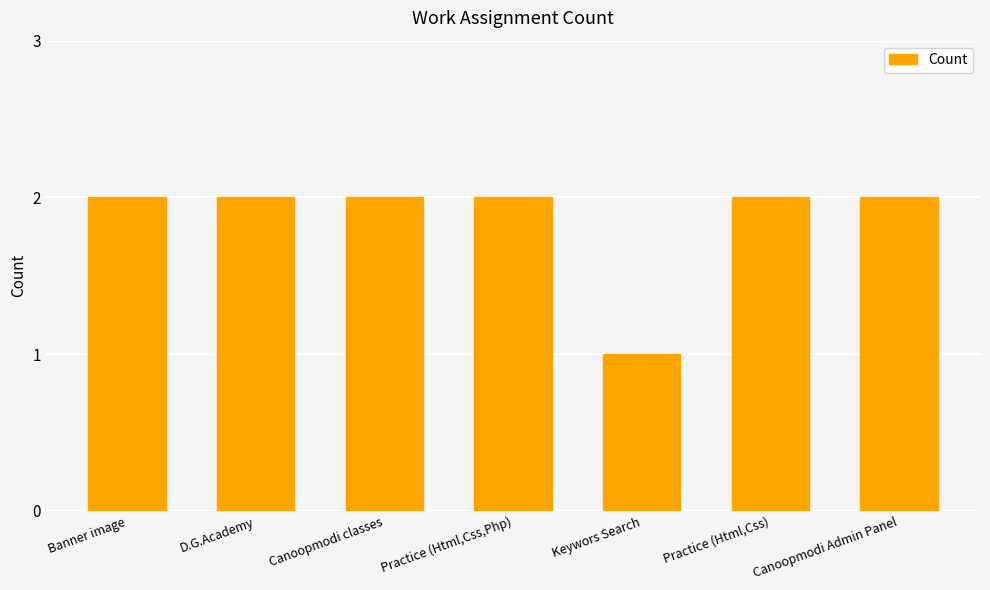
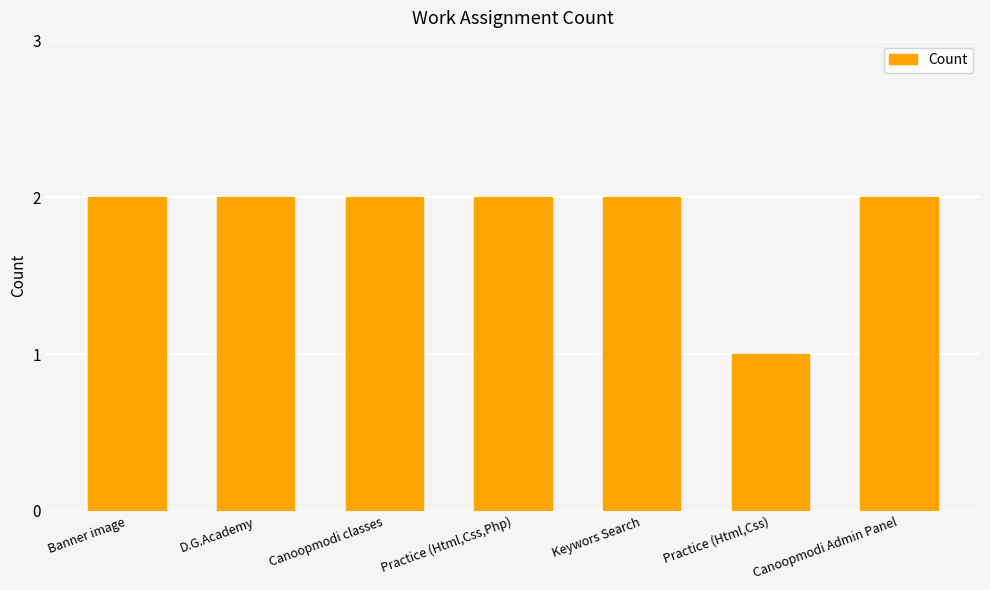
  {
    "Banner image": 2,
    "D.G.Academy": 2,
    "Canoopmodi classes": 2,
    "Practice (Html,Css,Php)": 2,
-   "Keywors Search": 1,
-   "Practice (Html,Css)": 2,
+   "Keywors Search": 2,
+   "Practice (Html,Css)": 1,
    "Canoopmodi Admin Panel": 2
  }
